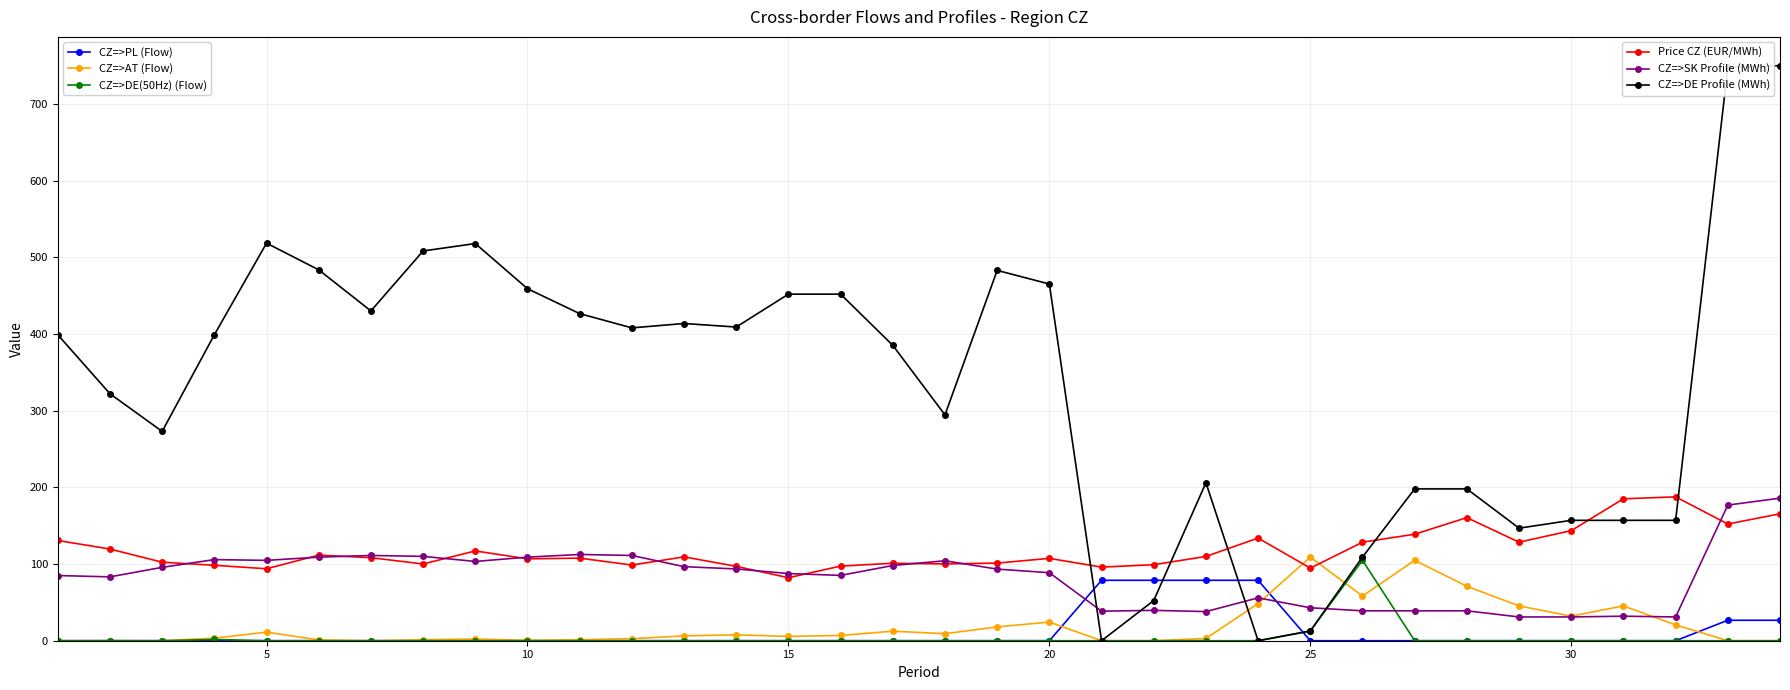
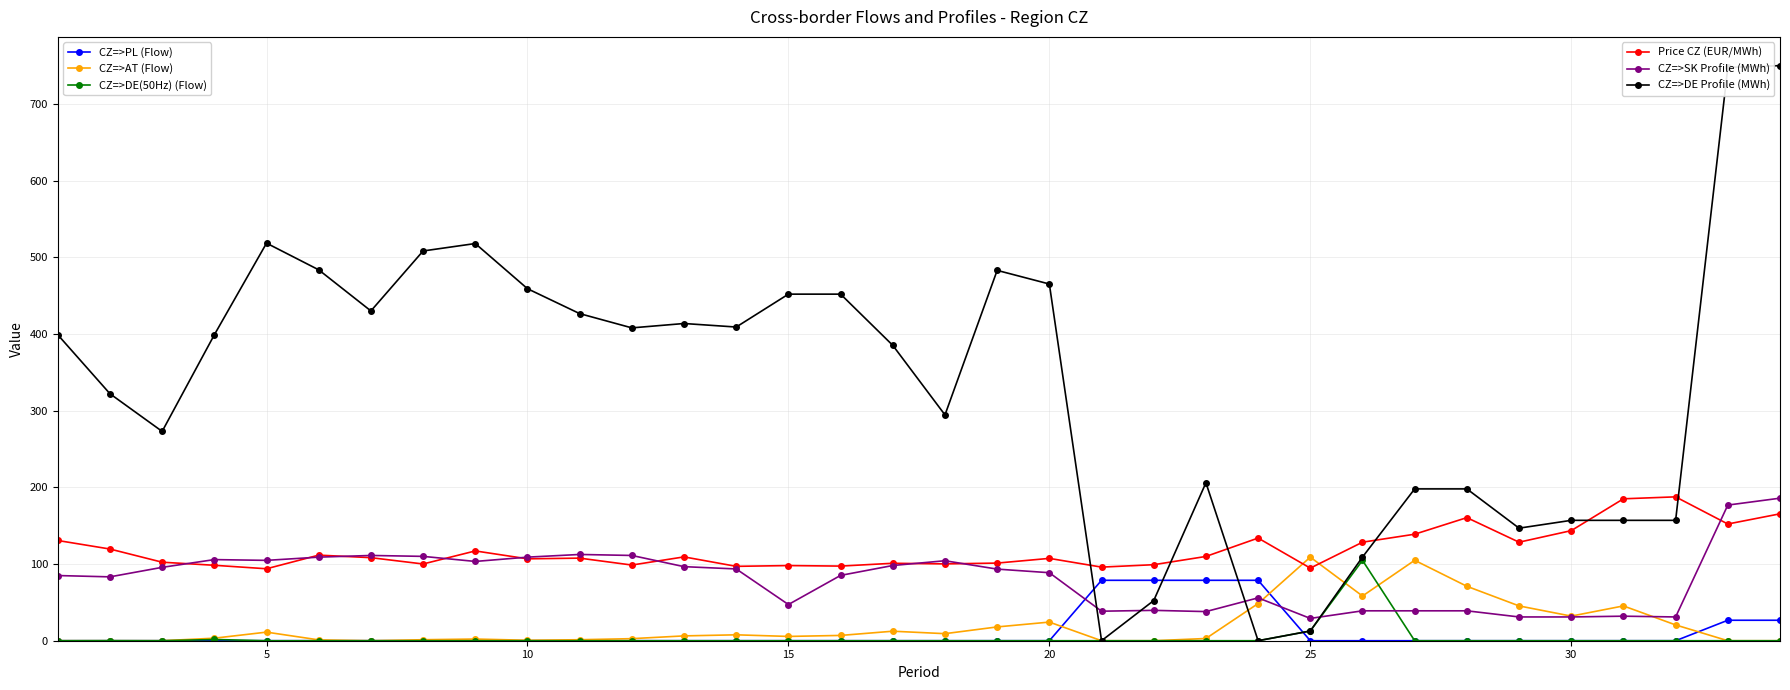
  {
    "Price CZ (EUR/MWh)": {
      "5": 90,
-     "15": 80,
+     "15": 100,
      "20": 110,
      "25": 90,
      "30": 140
    },
    "CZ=>SK Profile (MWh)": {
      "5": 100,
-     "15": 90,
+     "15": 50,
      "20": 90,
-     "25": 40
+     "25": 30
    },
    "CZ=>DE Profile (MWh)": {
      "5": 520,
      "10": 460,
      "15": 450,
      "20": 470,
      "30": 160
    }
  }
